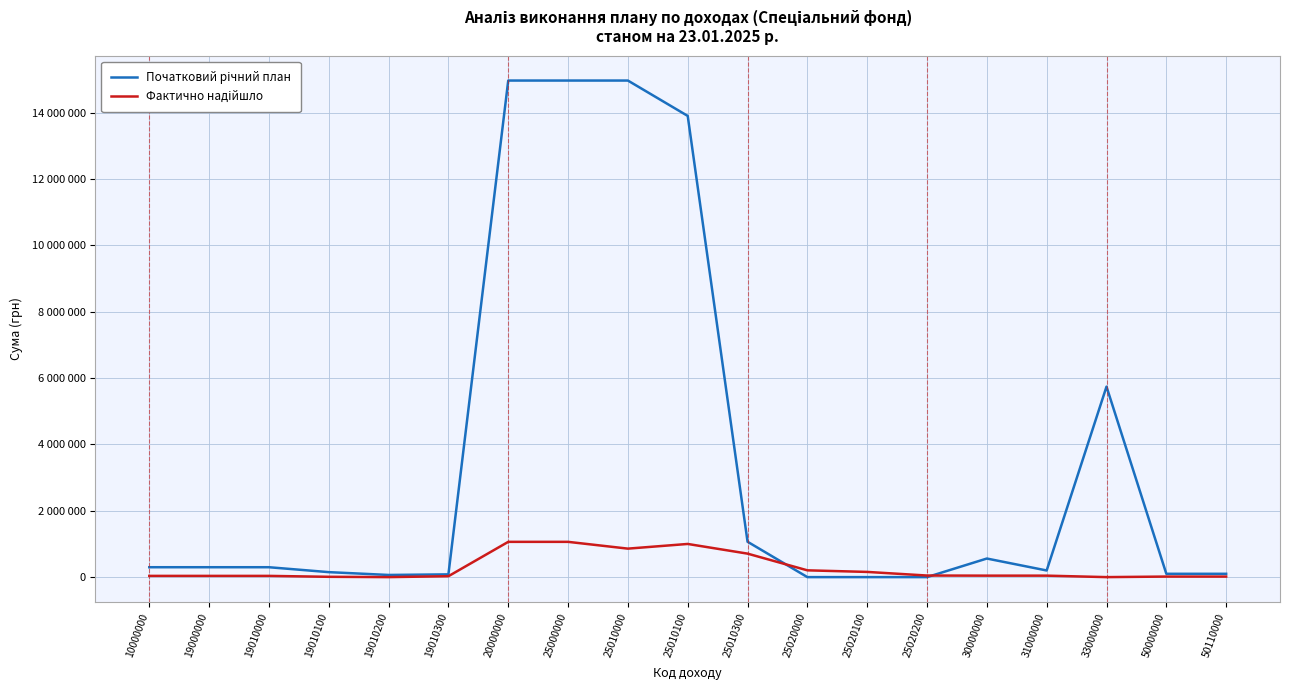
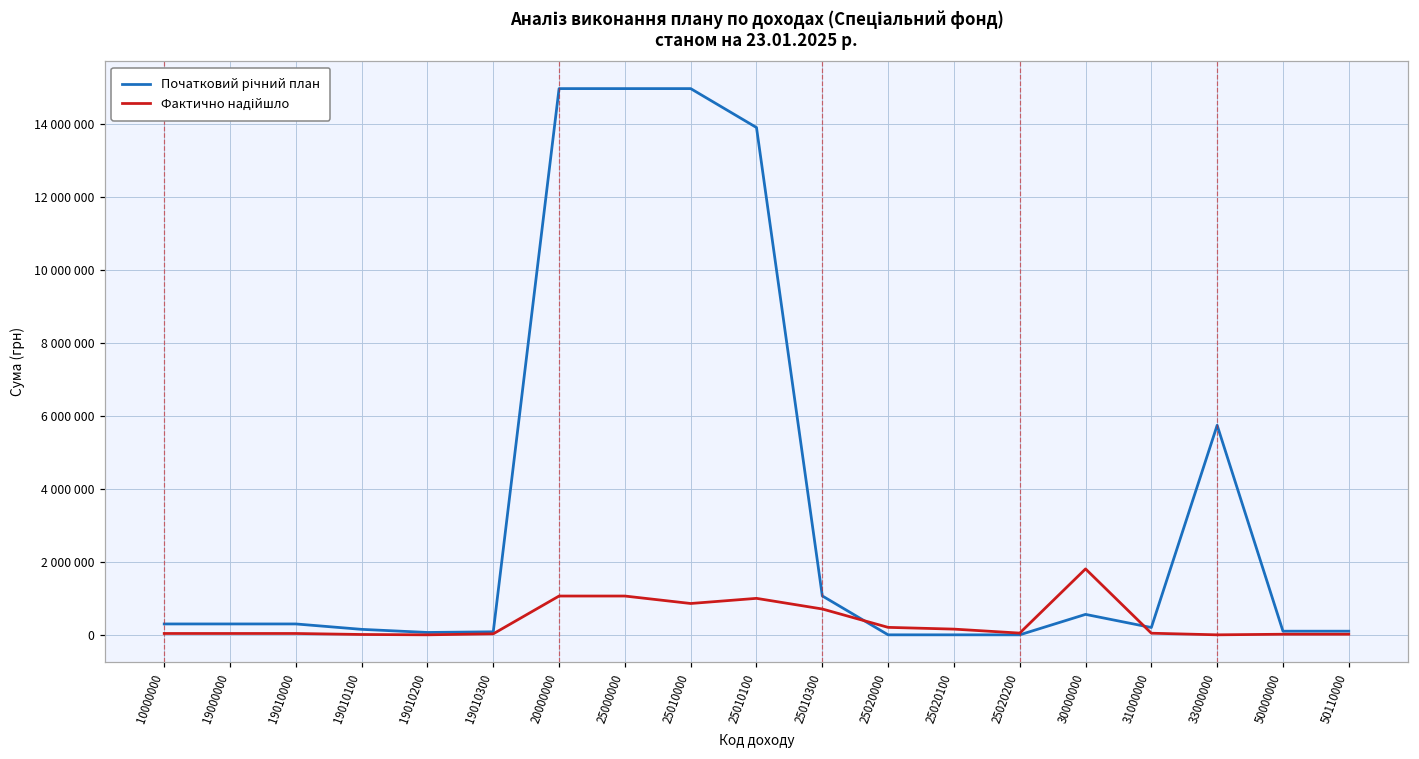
  {
    "Початковий річний план": {
      "10000000": 300000,
      "19000000": 300000,
      "19010000": 300000,
      "19010100": 200000,
      "20000000": 15000000,
      "25000000": 15000000,
      "25010000": 15000000,
      "25010100": 13900000,
      "25010300": 1100000,
      "25020000": 0,
      "25020100": 0,
      "30000000": 600000,
      "31000000": 200000,
      "33000000": 5700000,
      "50000000": 100000,
      "50110000": 100000
    },
    "Фактично надійшло": {
      "10000000": 0,
      "19000000": 0,
      "19010000": 0,
      "19010100": 0,
      "20000000": 1100000,
      "25000000": 1100000,
      "25010000": 900000,
      "25010100": 1000000,
      "25010300": 700000,
      "25020000": 200000,
      "25020100": 200000,
-     "30000000": 0,
+     "30000000": 1800000,
      "31000000": 0,
      "33000000": 0,
      "50000000": 0,
      "50110000": 0
    }
  }
